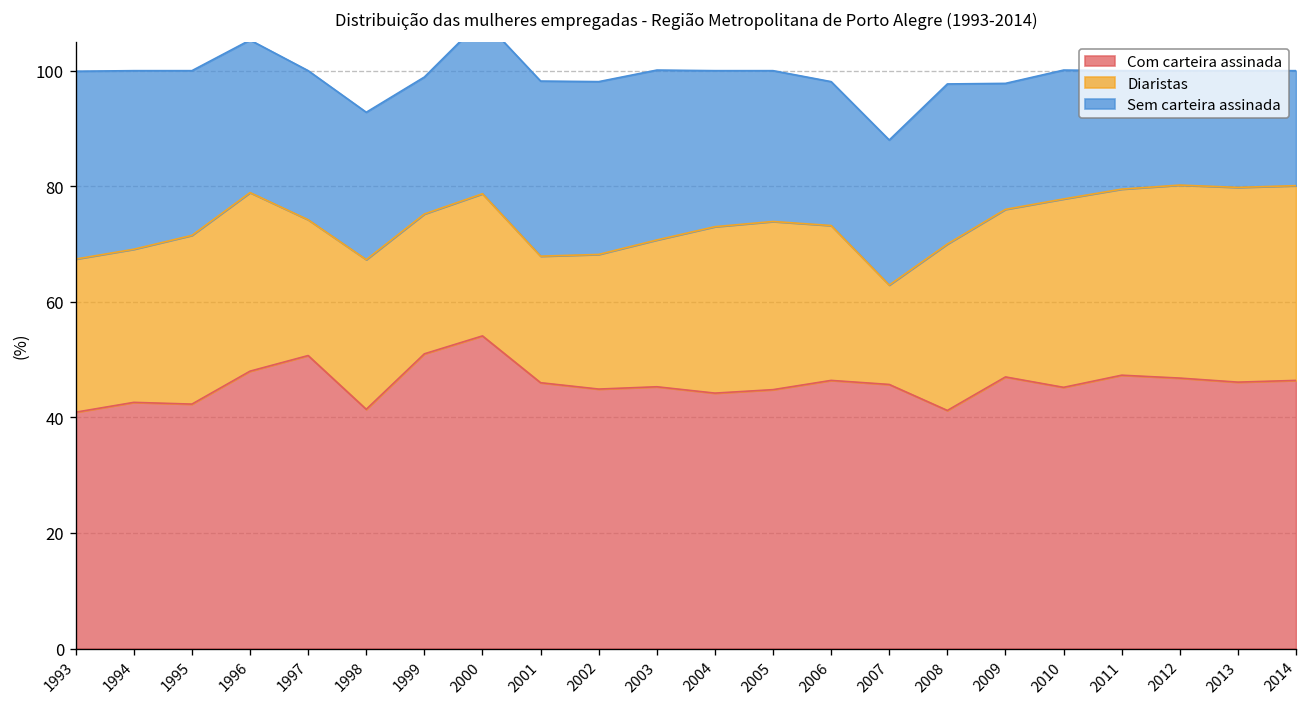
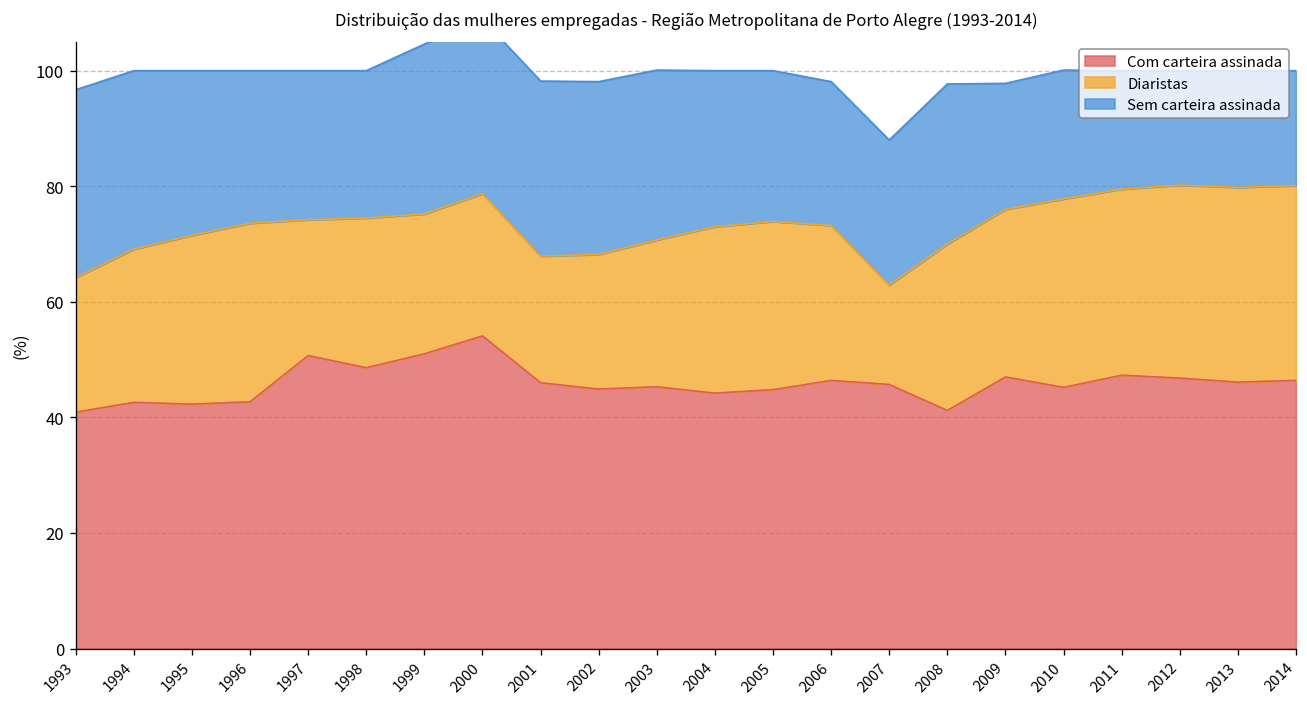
  {
    "Com carteira assinada": {
      "1993": 41,
      "1994": 43,
      "1995": 42,
-     "1996": 48,
+     "1996": 43,
      "1997": 51,
-     "1998": 41,
+     "1998": 49,
      "1999": 51,
      "2000": 54,
      "2001": 46,
      "2002": 45,
      "2003": 45,
      "2004": 44,
      "2005": 45,
      "2006": 46,
      "2007": 46,
      "2008": 41,
      "2009": 47,
      "2010": 45,
      "2011": 47,
      "2012": 47,
      "2013": 46,
      "2014": 46
    },
    "Diaristas": {
-     "1993": 27,
+     "1993": 23,
      "1994": 26,
      "1995": 29,
      "1996": 31,
      "1997": 24,
      "1998": 26,
      "1999": 24,
      "2000": 25,
      "2001": 22,
      "2002": 23,
      "2003": 25,
      "2004": 29,
      "2005": 29,
      "2006": 27,
      "2007": 17,
      "2008": 29,
      "2009": 29,
      "2010": 33,
      "2011": 32,
      "2012": 33,
      "2013": 34,
      "2014": 34
    },
    "Sem carteira assinada": {
      "1993": 33,
      "1994": 31,
      "1995": 29,
      "1996": 26,
      "1997": 26,
      "1998": 26,
-     "1999": 24,
+     "1999": 29,
      "2001": 30,
      "2002": 30,
      "2003": 29,
      "2004": 27,
      "2005": 26,
      "2006": 25,
      "2007": 25,
      "2008": 28,
      "2009": 22,
      "2010": 22,
      "2014": 20
    }
  }
